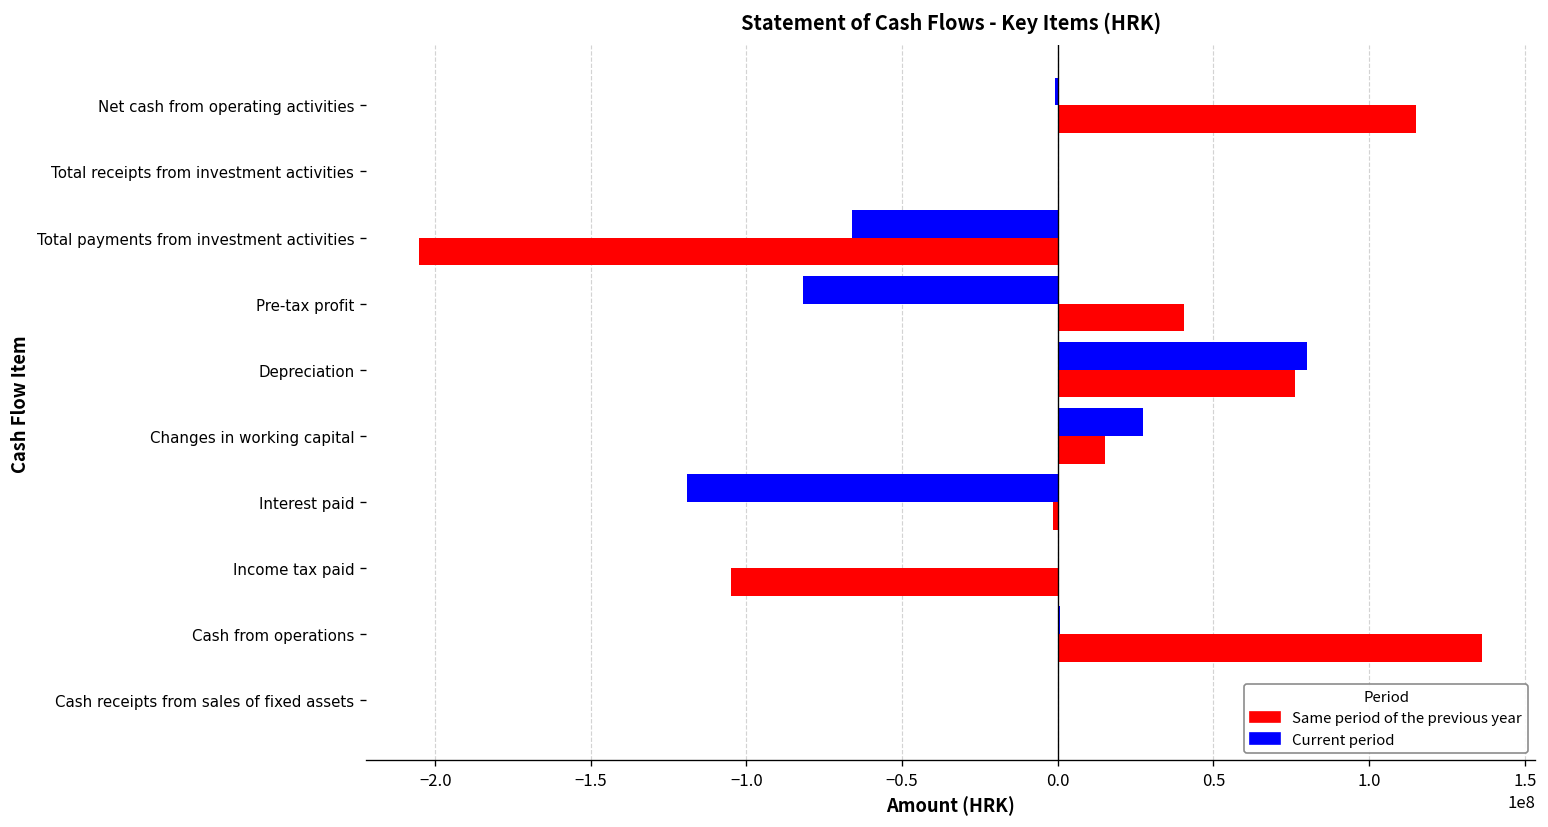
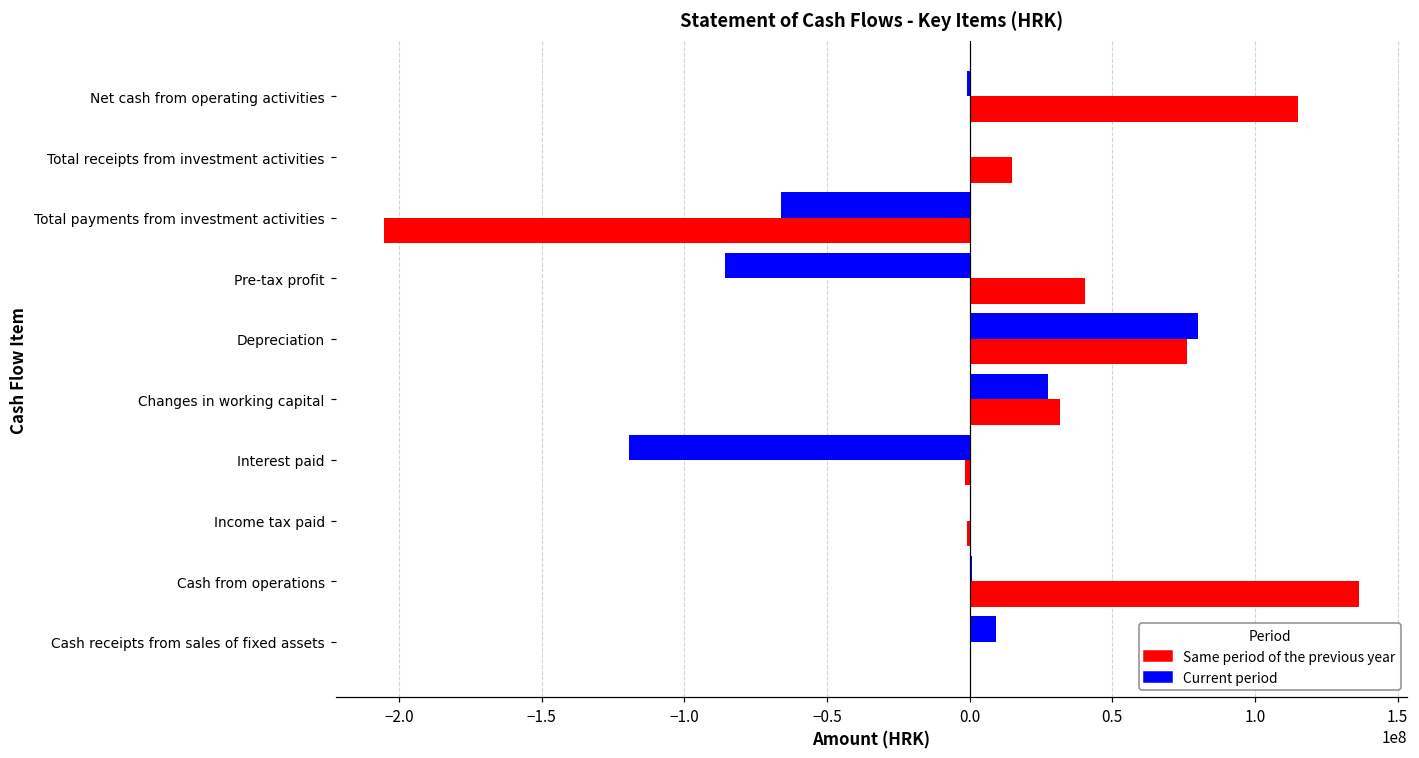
  {
    "Same period of the previous year": {
      "Net cash from operating activities": 115000000,
-     "Total receipts from investment activities": 0,
+     "Total receipts from investment activities": 15000000,
      "Total payments from investment activities": -205000000,
      "Pre-tax profit": 40000000,
      "Depreciation": 76000000,
-     "Changes in working capital": 15000000,
+     "Changes in working capital": 31000000,
      "Interest paid": -2000000,
-     "Income tax paid": -105000000,
+     "Income tax paid": -1000000,
      "Cash from operations": 136000000
    },
    "Current period": {
      "Total payments from investment activities": -66000000,
-     "Pre-tax profit": -82000000,
+     "Pre-tax profit": -86000000,
      "Depreciation": 80000000,
      "Changes in working capital": 27000000,
      "Interest paid": -119000000,
      "Income tax paid": 0,
-     "Cash receipts from sales of fixed assets": 0
+     "Cash receipts from sales of fixed assets": 9000000
    }
  }
